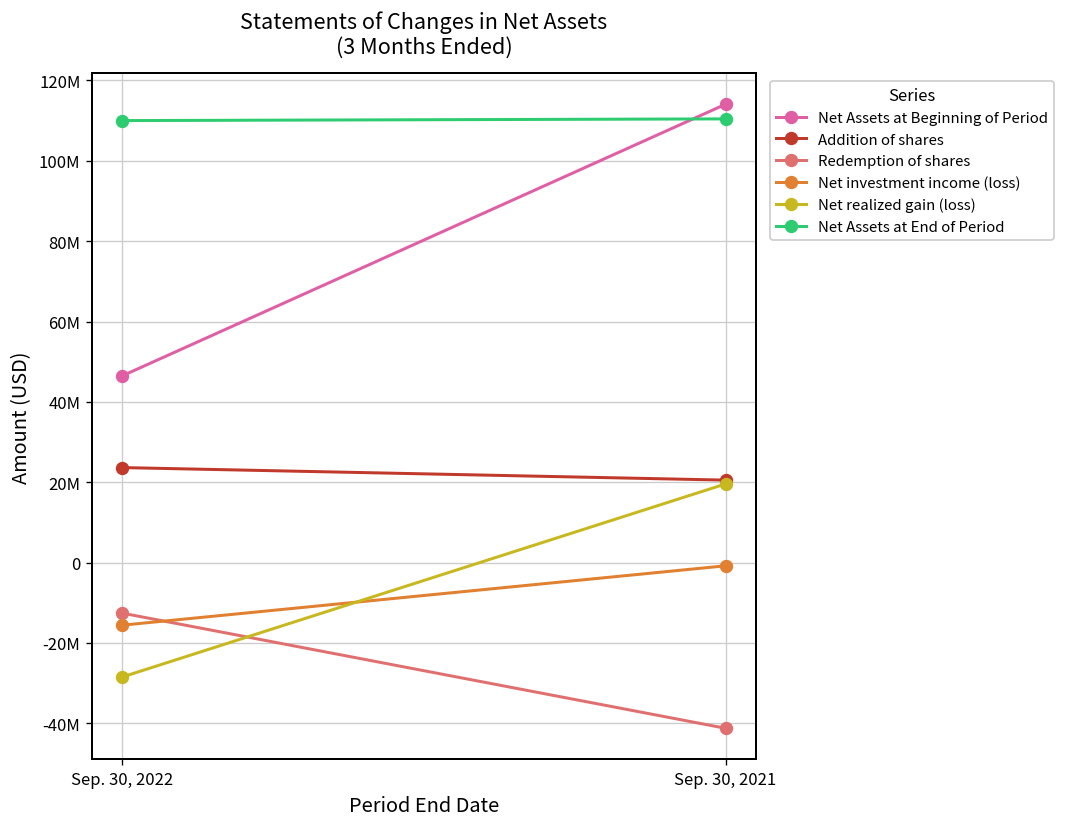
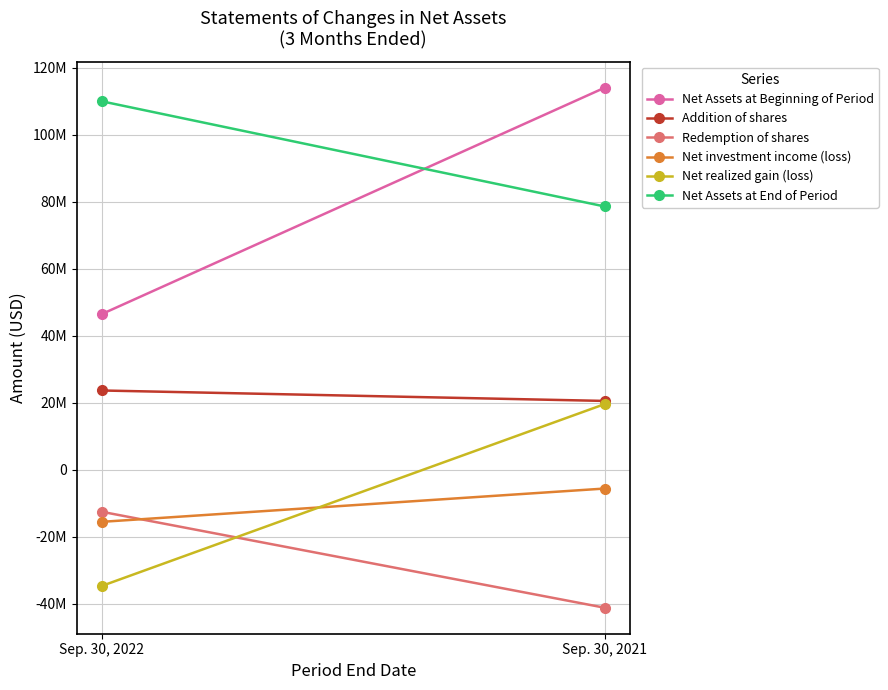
  {
    "Addition of shares": {
      "Sep. 30, 2022": 24000000,
      "Sep. 30, 2021": 21000000
    },
    "Net investment income (loss)": {
      "Sep. 30, 2022": -16000000,
-     "Sep. 30, 2021": -1000000
+     "Sep. 30, 2021": -6000000
    },
    "Net realized gain (loss)": {
-     "Sep. 30, 2022": -28000000,
+     "Sep. 30, 2022": -35000000,
      "Sep. 30, 2021": 20000000
    },
    "Net Assets at End of Period": {
      "Sep. 30, 2022": 110000000,
-     "Sep. 30, 2021": 110000000
+     "Sep. 30, 2021": 79000000
    }
  }
